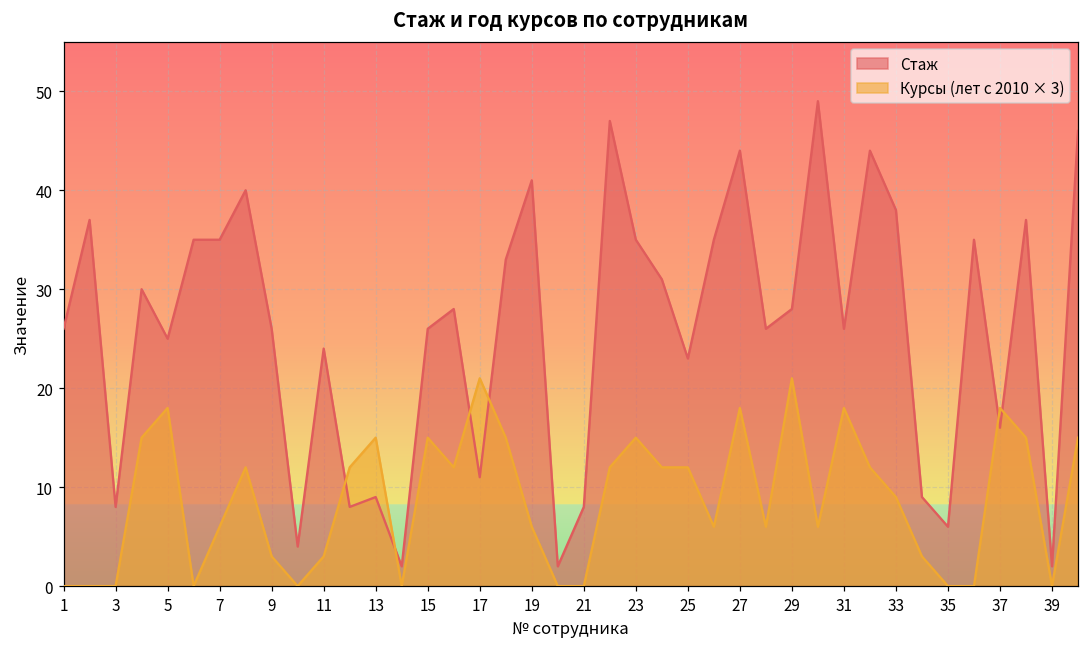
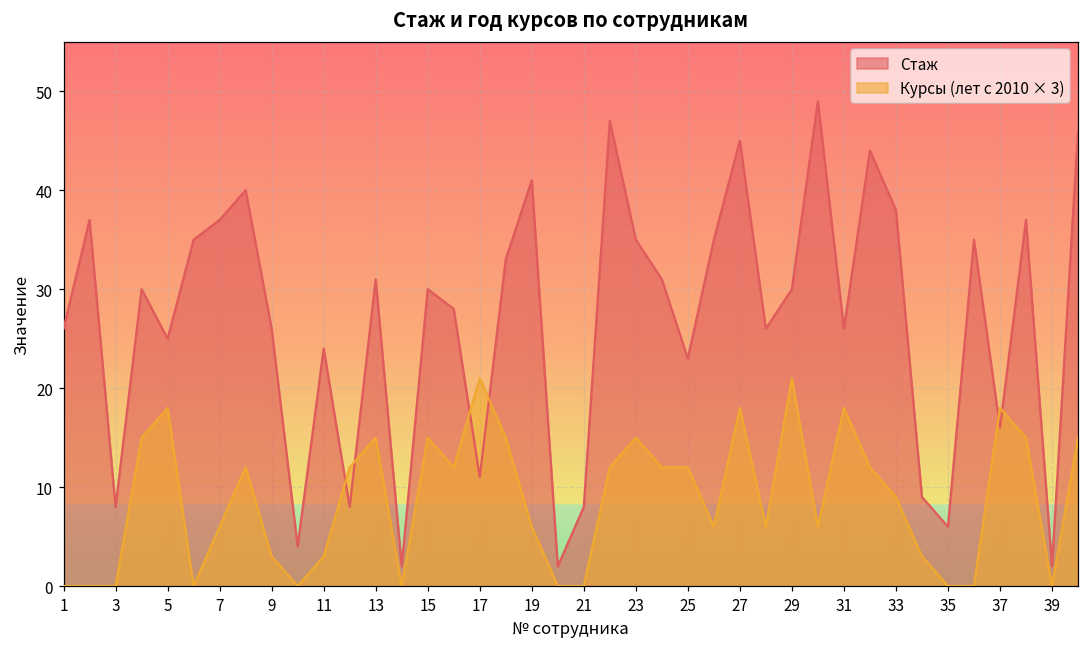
  {
    "Стаж": {
      "1": 26,
      "3": 8,
      "5": 25,
-     "7": 35,
+     "7": 37,
      "9": 26,
      "11": 24,
-     "13": 9,
-     "15": 26,
+     "13": 31,
+     "15": 30,
      "17": 11,
      "19": 41,
      "21": 8,
      "23": 35,
      "25": 23,
-     "27": 44,
-     "29": 28,
+     "27": 45,
+     "29": 30,
      "31": 26,
      "33": 38,
      "35": 6,
      "37": 16,
      "39": 2
    },
    "Курсы (лет с 2010 × 3)": {
      "1": 0,
      "3": 0,
      "5": 18,
      "7": 6,
      "9": 3,
      "11": 3,
      "13": 15,
      "15": 15,
      "17": 21,
      "19": 6,
      "21": 0,
      "23": 15,
      "25": 12,
      "27": 18,
      "29": 21,
      "31": 18,
      "33": 9,
      "35": 0,
      "37": 18,
      "39": 0
    }
  }
